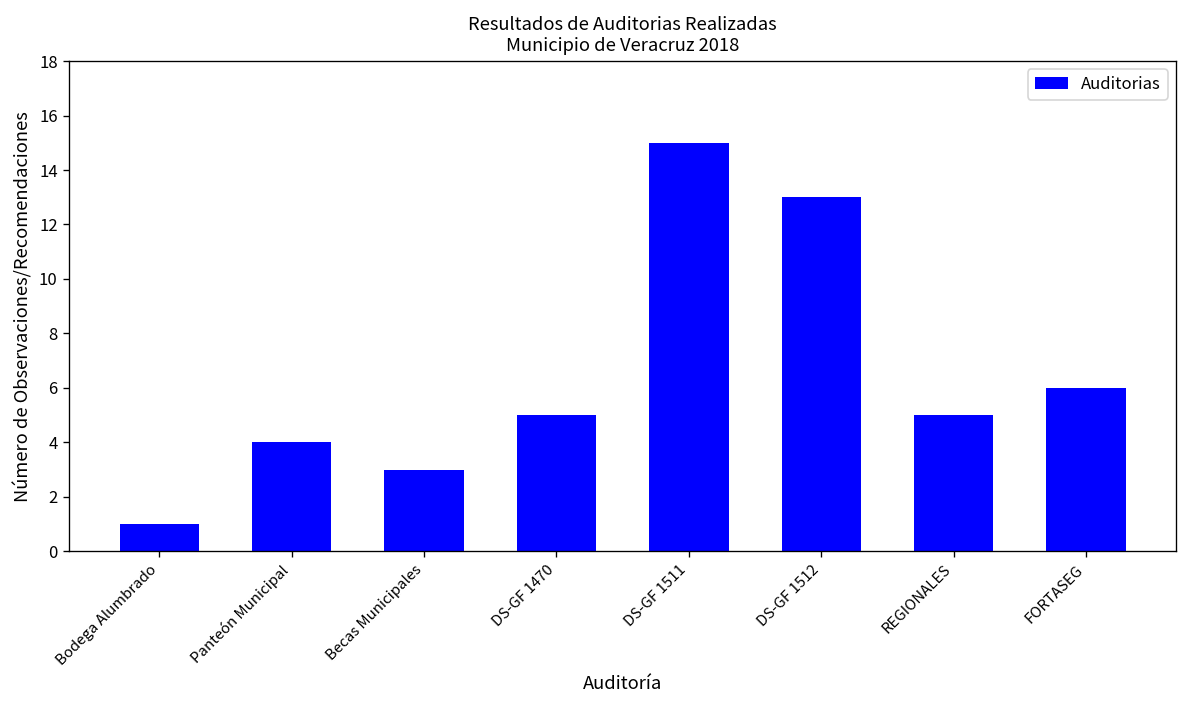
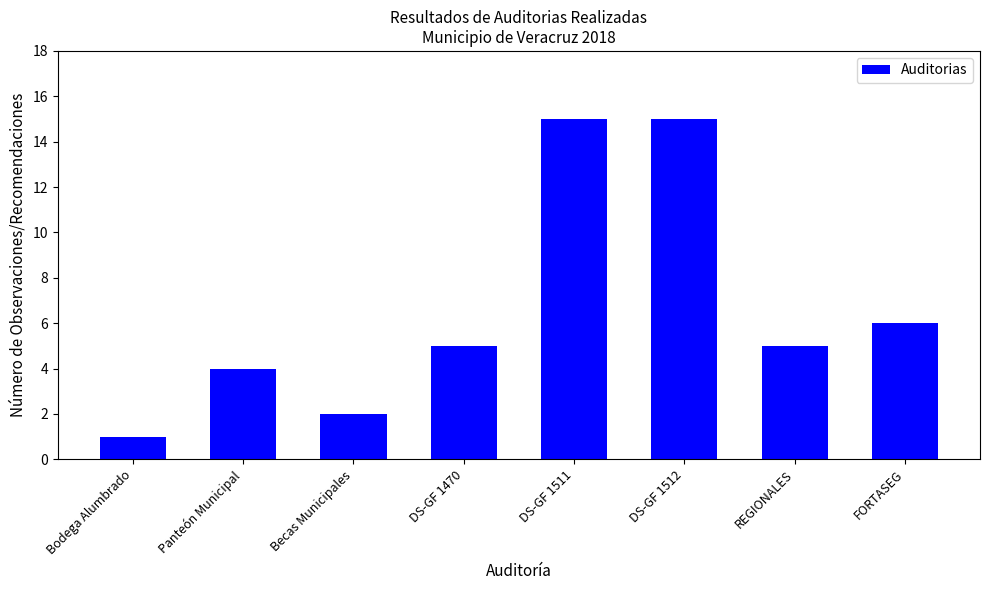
  {
    "Bodega Alumbrado": 1,
    "Panteón Municipal": 4,
-   "Becas Municipales": 3,
+   "Becas Municipales": 2,
    "DS-GF 1470": 5,
    "DS-GF 1511": 15,
-   "DS-GF 1512": 13,
+   "DS-GF 1512": 15,
    "REGIONALES": 5,
    "FORTASEG": 6
  }
